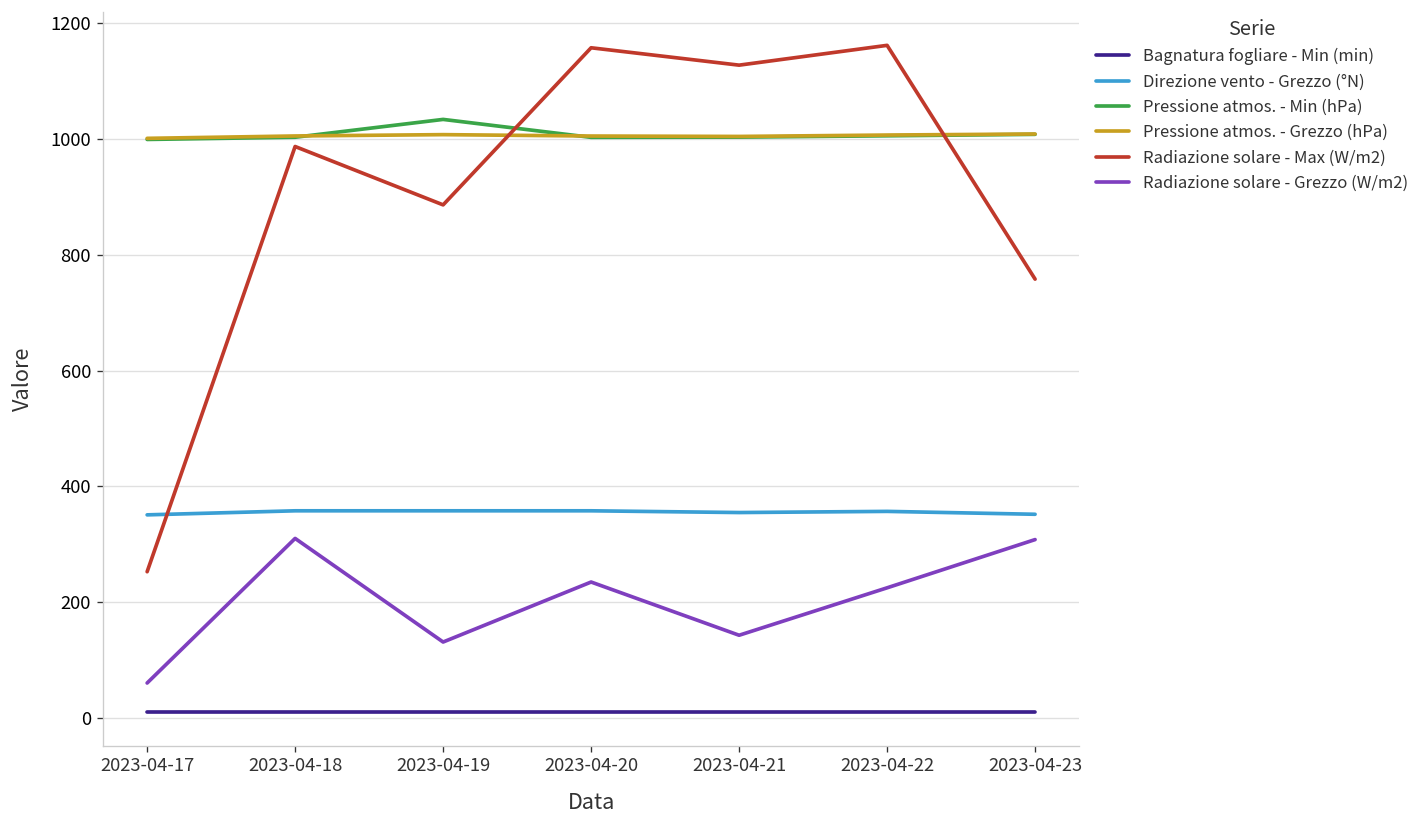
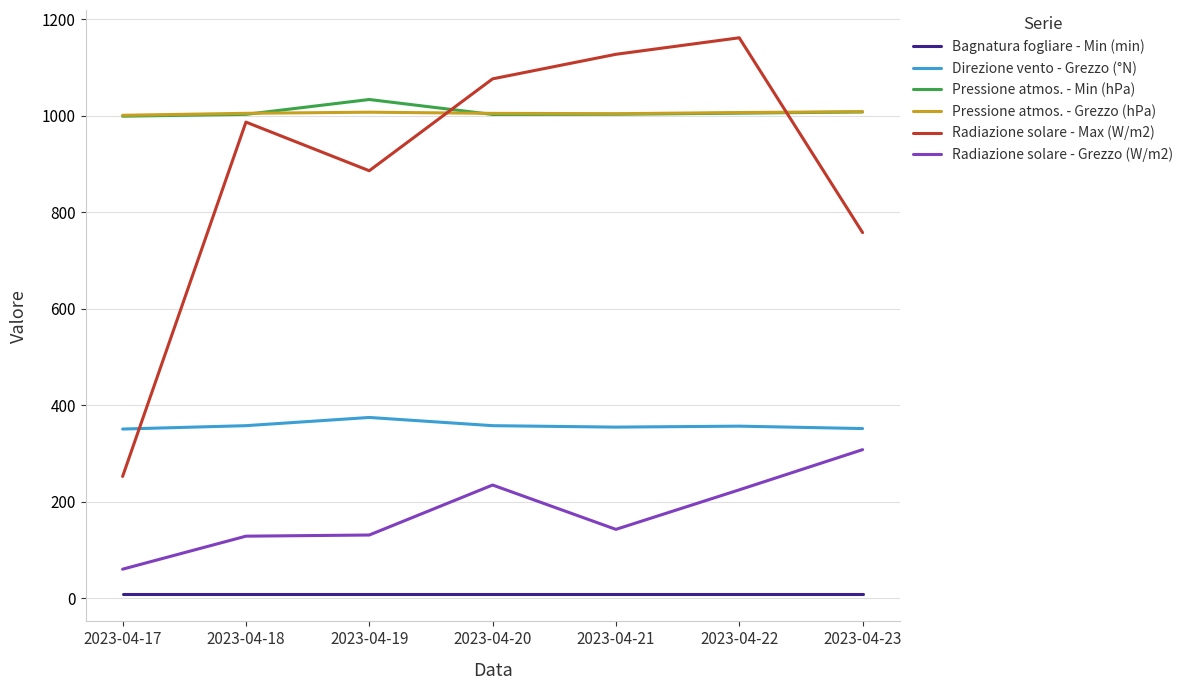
  {
    "Bagnatura fogliare - Min (min)": {
      "2023-04-17": 10,
      "2023-04-18": 10,
      "2023-04-19": 10,
      "2023-04-20": 10,
      "2023-04-21": 10,
      "2023-04-22": 10,
      "2023-04-23": 10
    },
    "Direzione vento - Grezzo (°N)": {
      "2023-04-17": 350,
      "2023-04-18": 360,
-     "2023-04-19": 360,
+     "2023-04-19": 380,
      "2023-04-20": 360,
      "2023-04-21": 360,
      "2023-04-22": 360,
      "2023-04-23": 350
    },
    "Pressione atmos. - Min (hPa)": {
      "2023-04-19": 1030
    },
    "Pressione atmos. - Grezzo (hPa)": {
      "2023-04-19": 1010
    },
    "Radiazione solare - Max (W/m2)": {
      "2023-04-17": 250,
      "2023-04-18": 990,
      "2023-04-19": 890,
-     "2023-04-20": 1160,
+     "2023-04-20": 1080,
      "2023-04-21": 1130,
      "2023-04-22": 1160,
      "2023-04-23": 760
    },
    "Radiazione solare - Grezzo (W/m2)": {
      "2023-04-17": 60,
-     "2023-04-18": 310,
+     "2023-04-18": 130,
      "2023-04-19": 130,
      "2023-04-20": 240,
      "2023-04-21": 140,
      "2023-04-22": 230,
      "2023-04-23": 310
    }
  }
